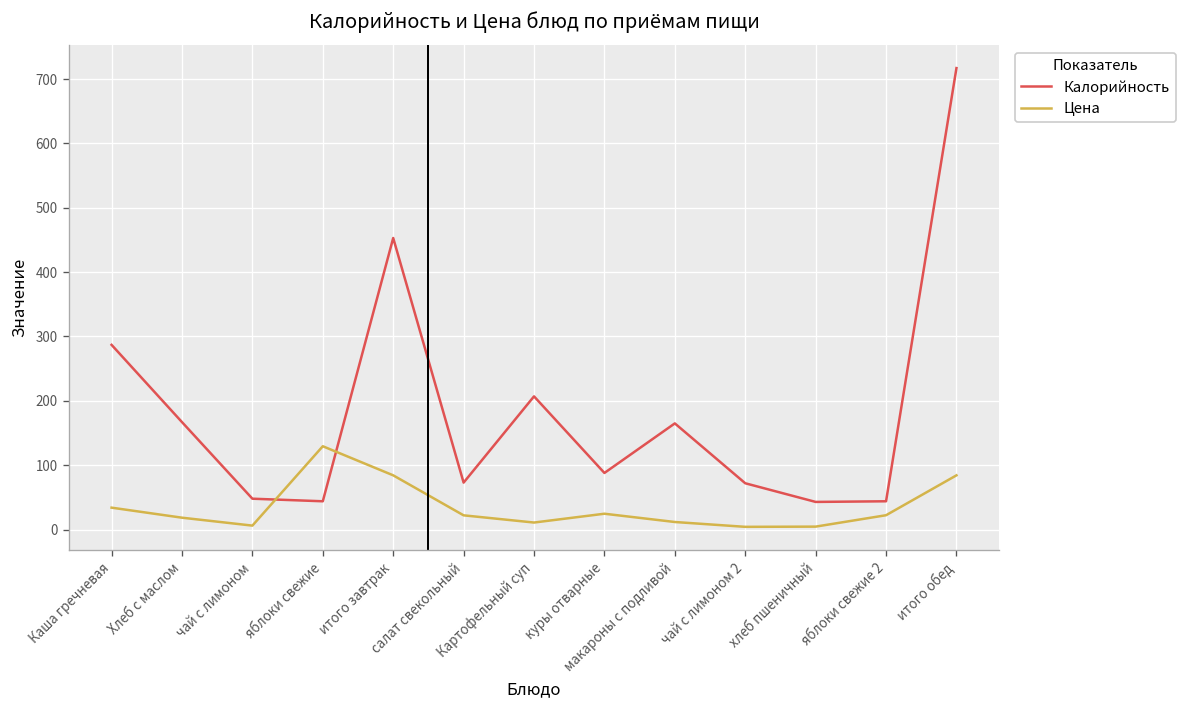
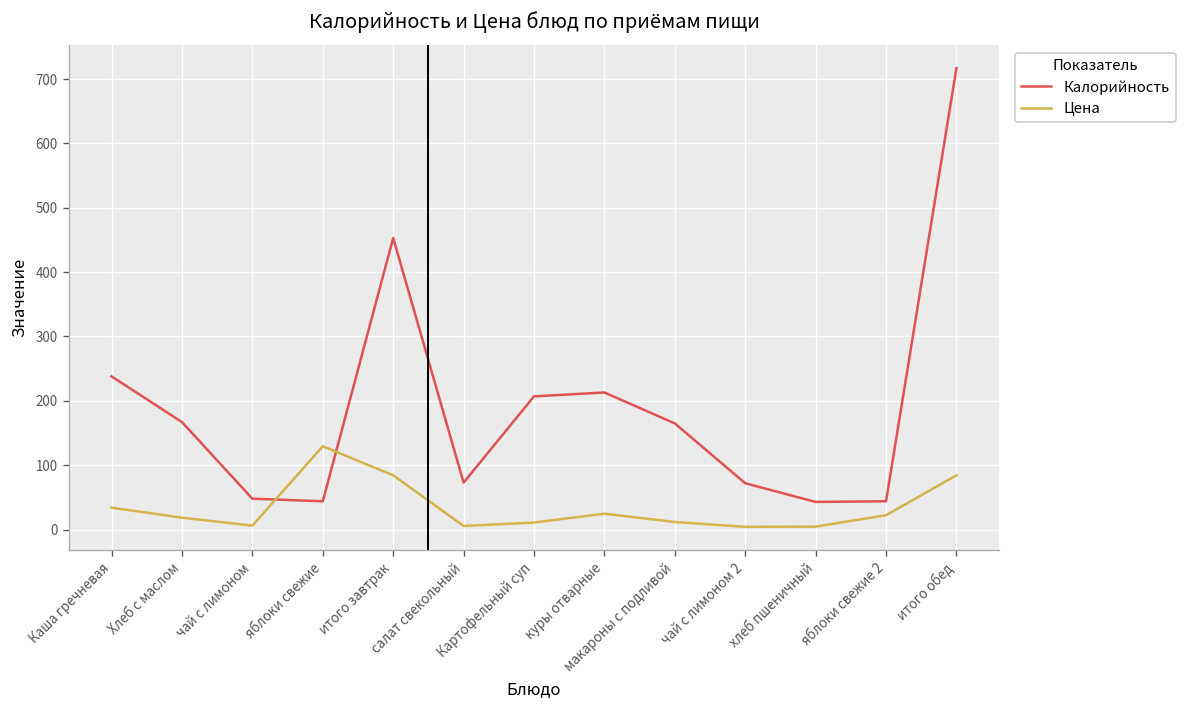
  {
    "Калорийность": {
-     "Каша гречневая": 290,
+     "Каша гречневая": 240,
      "Хлеб с маслом": 170,
      "чай с лимоном": 50,
      "яблоки свежие": 40,
      "итого завтрак": 450,
      "салат свекольный": 70,
      "Картофельный суп": 210,
-     "куры отварные": 90,
+     "куры отварные": 210,
      "макароны с подливой": 170,
      "чай с лимоном 2": 70,
      "хлеб пшеничный": 40,
      "яблоки свежие 2": 40,
      "итого обед": 720
    },
    "Цена": {
      "Каша гречневая": 30,
      "Хлеб с маслом": 20,
      "чай с лимоном": 10,
      "яблоки свежие": 130,
      "итого завтрак": 80,
-     "салат свекольный": 20,
+     "салат свекольный": 10,
      "Картофельный суп": 10,
      "куры отварные": 20,
      "макароны с подливой": 10,
      "чай с лимоном 2": 0,
      "хлеб пшеничный": 0,
      "яблоки свежие 2": 20,
      "итого обед": 80
    }
  }
